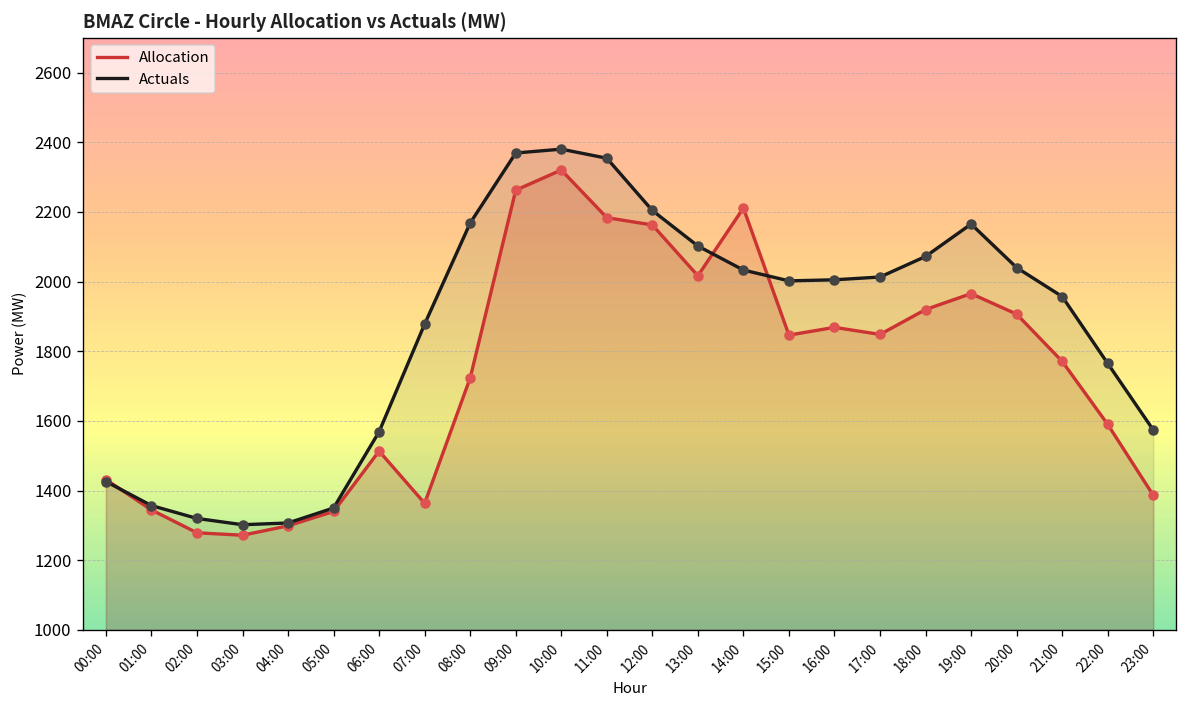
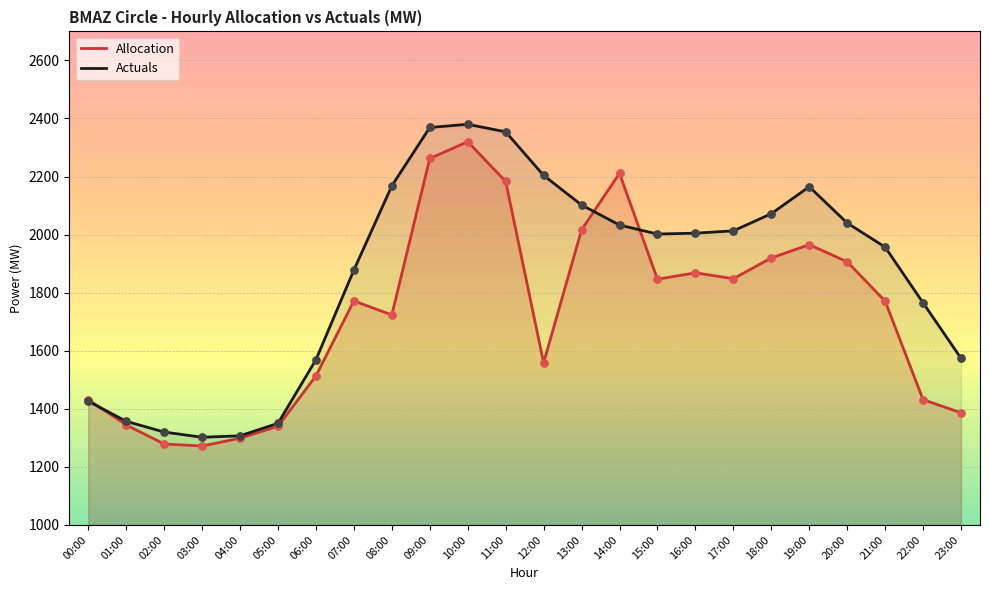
  {
    "Allocation": {
      "01:00": 1340,
      "02:00": 1280,
      "03:00": 1270,
      "05:00": 1340,
      "06:00": 1510,
-     "07:00": 1360,
+     "07:00": 1770,
      "08:00": 1720,
      "09:00": 2260,
      "10:00": 2320,
      "11:00": 2180,
-     "12:00": 2160,
+     "12:00": 1560,
      "13:00": 2020,
      "14:00": 2210,
      "15:00": 1850,
      "16:00": 1870,
      "17:00": 1850,
      "18:00": 1920,
      "19:00": 1970,
      "20:00": 1910,
      "21:00": 1770,
-     "22:00": 1590,
+     "22:00": 1430,
      "23:00": 1390
    },
    "Actuals": {
      "01:00": 1360,
      "02:00": 1320,
      "03:00": 1300,
      "05:00": 1350,
      "06:00": 1570,
      "07:00": 1880,
      "08:00": 2170,
      "09:00": 2370,
      "10:00": 2380,
      "11:00": 2350,
      "12:00": 2200,
      "13:00": 2100,
      "14:00": 2030,
      "15:00": 2000,
      "16:00": 2010,
      "17:00": 2010,
      "18:00": 2070,
      "19:00": 2170,
      "20:00": 2040,
      "21:00": 1960,
      "22:00": 1770,
      "23:00": 1570
    }
  }
